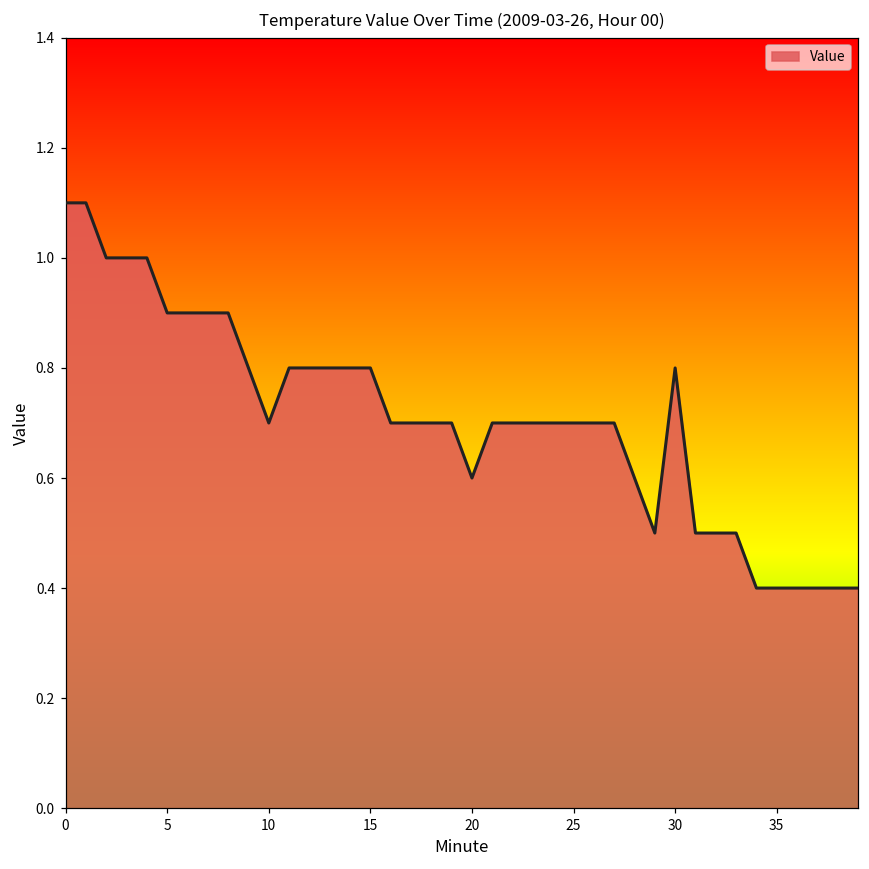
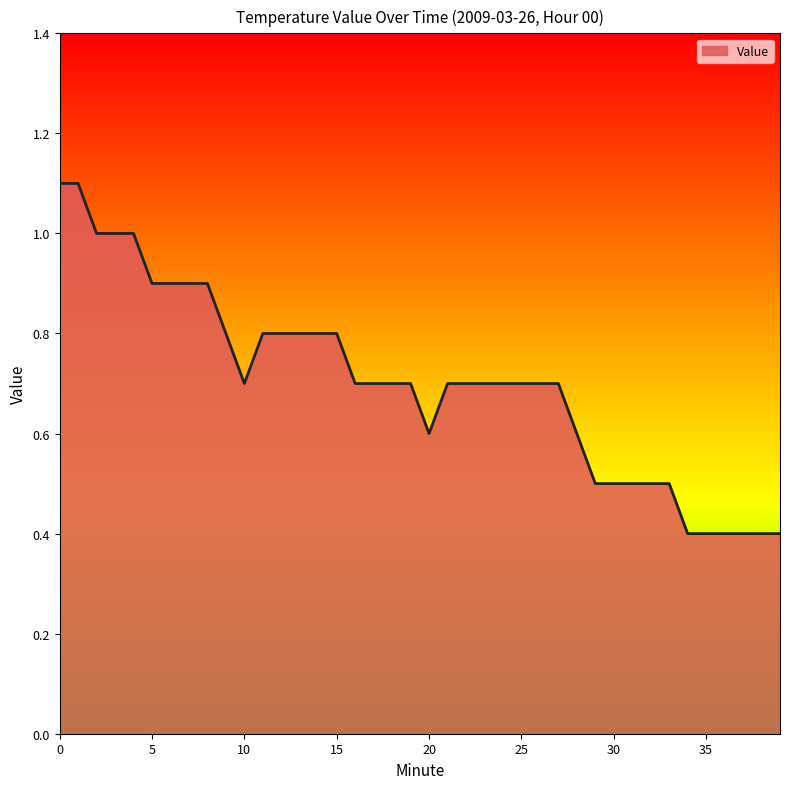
  {
    "0": 1.1,
    "5": 0.9,
    "10": 0.7,
    "15": 0.8,
    "20": 0.6,
    "25": 0.7,
-   "30": 0.8,
+   "30": 0.5,
    "35": 0.4
  }
